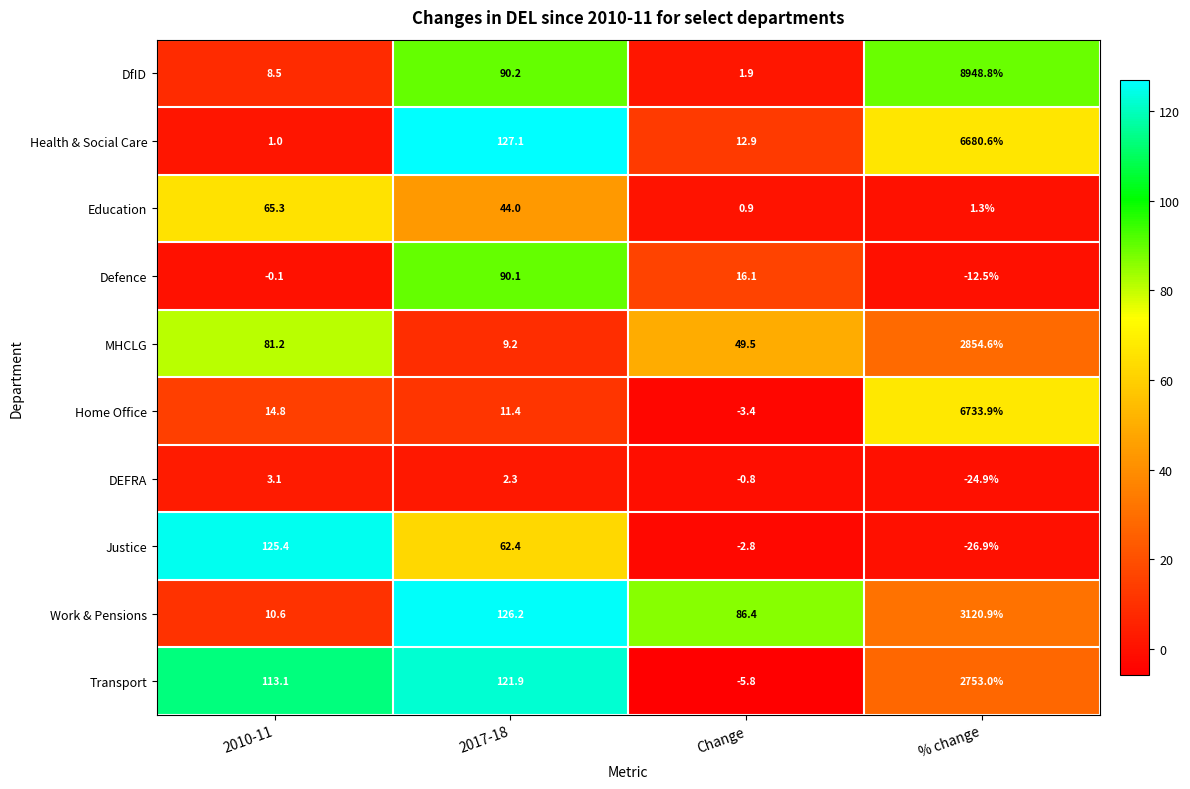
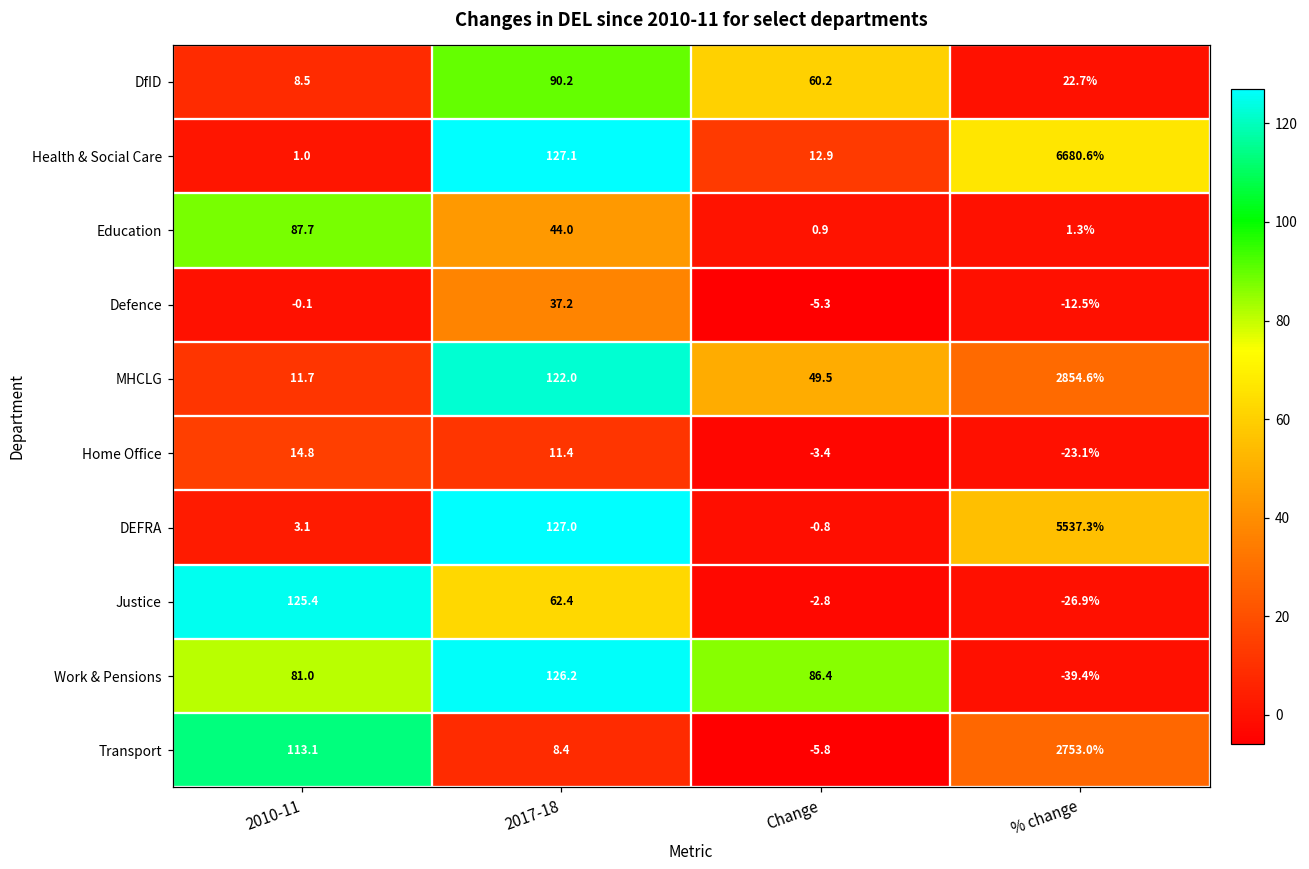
  {
    "DfID": {
      "2010-11": "8.5",
      "2017-18": "90.2",
-     "Change": "1.9",
-     "% change": "8948.8%"
+     "Change": "60.2",
+     "% change": "22.7%"
    },
    "Health & Social Care": {
      "2010-11": "1.0",
      "2017-18": "127.1",
      "Change": "12.9",
      "% change": "6680.6%"
    },
    "Education": {
-     "2010-11": "65.3",
+     "2010-11": "87.7",
      "2017-18": "44.0",
      "Change": "0.9",
      "% change": "1.3%"
    },
    "Defence": {
      "2010-11": "-0.1",
-     "2017-18": "90.1",
-     "Change": "16.1",
+     "2017-18": "37.2",
+     "Change": "-5.3",
      "% change": "-12.5%"
    },
    "MHCLG": {
-     "2010-11": "81.2",
-     "2017-18": "9.2",
+     "2010-11": "11.7",
+     "2017-18": "122.0",
      "Change": "49.5",
      "% change": "2854.6%"
    },
    "Home Office": {
      "2010-11": "14.8",
      "2017-18": "11.4",
      "Change": "-3.4",
-     "% change": "6733.9%"
+     "% change": "-23.1%"
    },
    "DEFRA": {
      "2010-11": "3.1",
-     "2017-18": "2.3",
+     "2017-18": "127.0",
      "Change": "-0.8",
-     "% change": "-24.9%"
+     "% change": "5537.3%"
    },
    "Justice": {
      "2010-11": "125.4",
      "2017-18": "62.4",
      "Change": "-2.8",
      "% change": "-26.9%"
    },
    "Work & Pensions": {
-     "2010-11": "10.6",
+     "2010-11": "81.0",
      "2017-18": "126.2",
      "Change": "86.4",
-     "% change": "3120.9%"
+     "% change": "-39.4%"
    },
    "Transport": {
      "2010-11": "113.1",
-     "2017-18": "121.9",
+     "2017-18": "8.4",
      "Change": "-5.8",
      "% change": "2753.0%"
    }
  }
